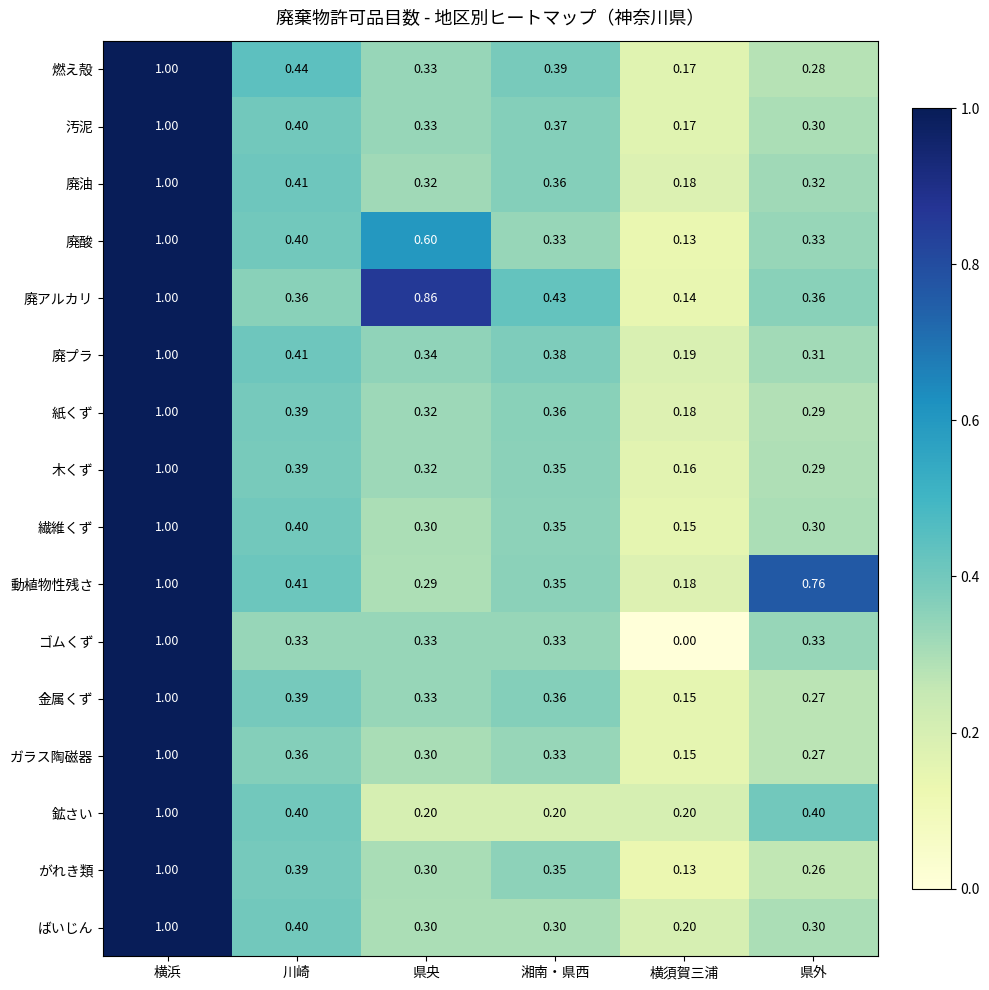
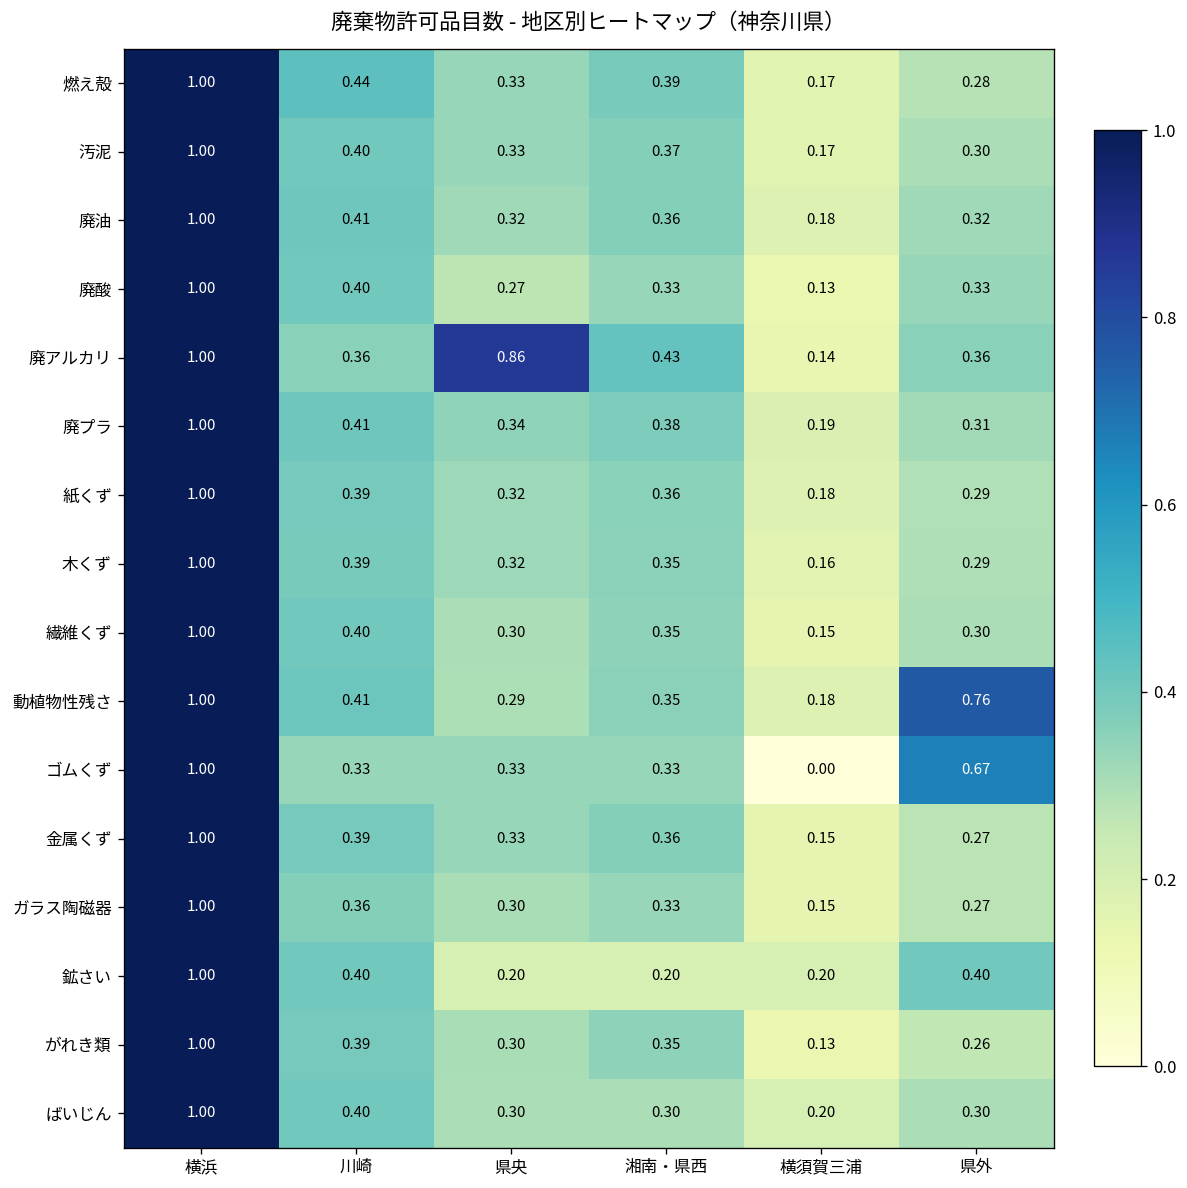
  {
    "燃え殻": {
      "横浜": 1.00,
      "川崎": 0.44,
      "県央": 0.33,
      "湘南・県西": 0.39,
      "横須賀三浦": 0.17,
      "県外": 0.28
    },
    "汚泥": {
      "横浜": 1.00,
      "川崎": 0.40,
      "県央": 0.33,
      "湘南・県西": 0.37,
      "横須賀三浦": 0.17,
      "県外": 0.30
    },
    "廃油": {
      "横浜": 1.00,
      "川崎": 0.41,
      "県央": 0.32,
      "湘南・県西": 0.36,
      "横須賀三浦": 0.18,
      "県外": 0.32
    },
    "廃酸": {
      "横浜": 1.00,
      "川崎": 0.40,
-     "県央": 0.60,
+     "県央": 0.27,
      "湘南・県西": 0.33,
      "横須賀三浦": 0.13,
      "県外": 0.33
    },
    "廃アルカリ": {
      "横浜": 1.00,
      "川崎": 0.36,
      "県央": 0.86,
      "湘南・県西": 0.43,
      "横須賀三浦": 0.14,
      "県外": 0.36
    },
    "廃プラ": {
      "横浜": 1.00,
      "川崎": 0.41,
      "県央": 0.34,
      "湘南・県西": 0.38,
      "横須賀三浦": 0.19,
      "県外": 0.31
    },
    "紙くず": {
      "横浜": 1.00,
      "川崎": 0.39,
      "県央": 0.32,
      "湘南・県西": 0.36,
      "横須賀三浦": 0.18,
      "県外": 0.29
    },
    "木くず": {
      "横浜": 1.00,
      "川崎": 0.39,
      "県央": 0.32,
      "湘南・県西": 0.35,
      "横須賀三浦": 0.16,
      "県外": 0.29
    },
    "繊維くず": {
      "横浜": 1.00,
      "川崎": 0.40,
      "県央": 0.30,
      "湘南・県西": 0.35,
      "横須賀三浦": 0.15,
      "県外": 0.30
    },
    "動植物性残さ": {
      "横浜": 1.00,
      "川崎": 0.41,
      "県央": 0.29,
      "湘南・県西": 0.35,
      "横須賀三浦": 0.18,
      "県外": 0.76
    },
    "ゴムくず": {
      "横浜": 1.00,
      "川崎": 0.33,
      "県央": 0.33,
      "湘南・県西": 0.33,
      "横須賀三浦": 0.00,
-     "県外": 0.33
+     "県外": 0.67
    },
    "金属くず": {
      "横浜": 1.00,
      "川崎": 0.39,
      "県央": 0.33,
      "湘南・県西": 0.36,
      "横須賀三浦": 0.15,
      "県外": 0.27
    },
    "ガラス陶磁器": {
      "横浜": 1.00,
      "川崎": 0.36,
      "県央": 0.30,
      "湘南・県西": 0.33,
      "横須賀三浦": 0.15,
      "県外": 0.27
    },
    "鉱さい": {
      "横浜": 1.00,
      "川崎": 0.40,
      "県央": 0.20,
      "湘南・県西": 0.20,
      "横須賀三浦": 0.20,
      "県外": 0.40
    },
    "がれき類": {
      "横浜": 1.00,
      "川崎": 0.39,
      "県央": 0.30,
      "湘南・県西": 0.35,
      "横須賀三浦": 0.13,
      "県外": 0.26
    },
    "ばいじん": {
      "横浜": 1.00,
      "川崎": 0.40,
      "県央": 0.30,
      "湘南・県西": 0.30,
      "横須賀三浦": 0.20,
      "県外": 0.30
    }
  }
